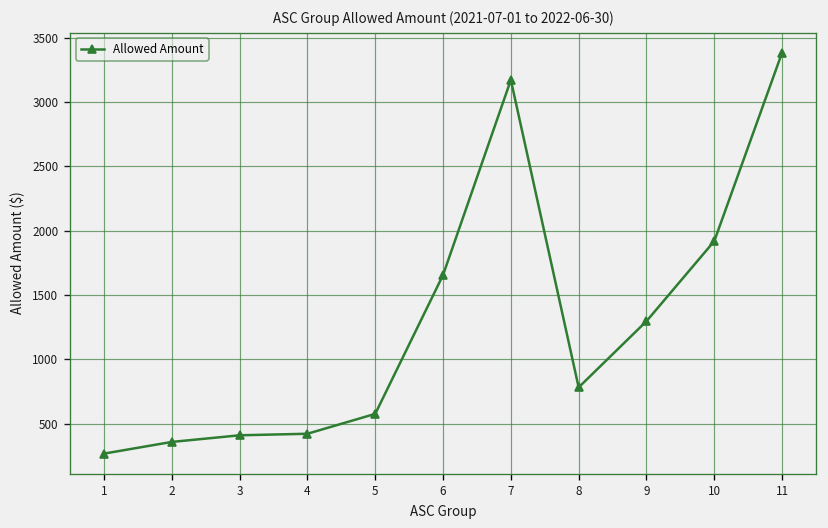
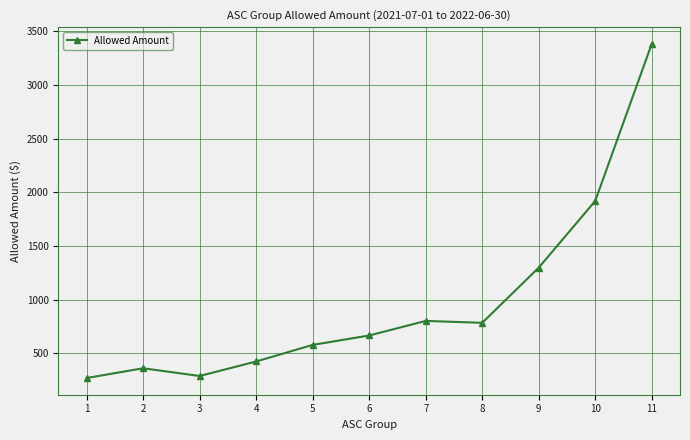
  {
    "1": 270,
    "2": 360,
-   "3": 410,
+   "3": 290,
    "4": 420,
    "5": 580,
-   "6": 1660,
-   "7": 3170,
+   "6": 660,
+   "7": 800,
    "8": 780,
    "9": 1300,
    "10": 1920,
    "11": 3380
  }
